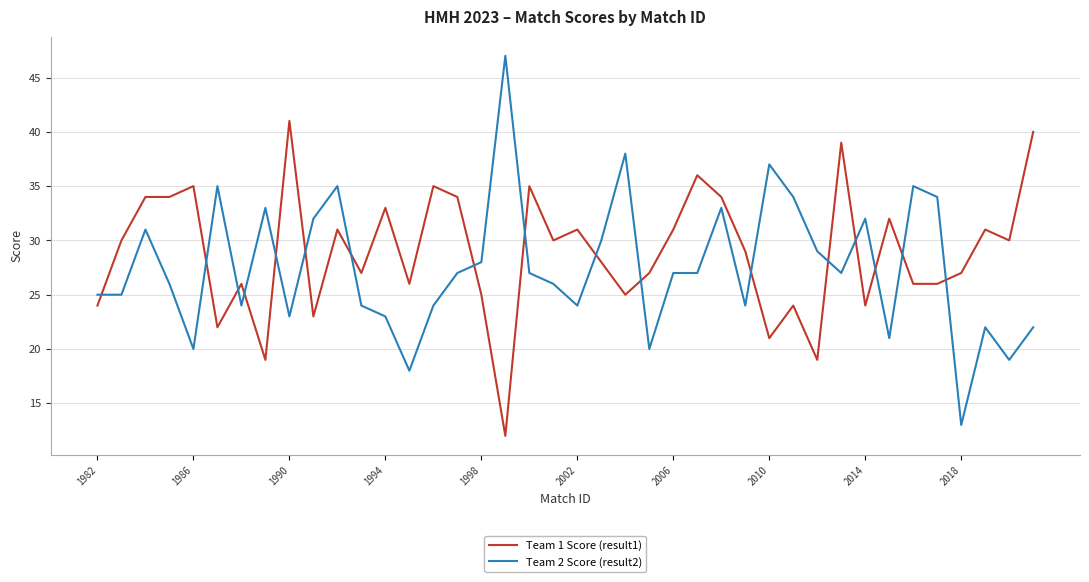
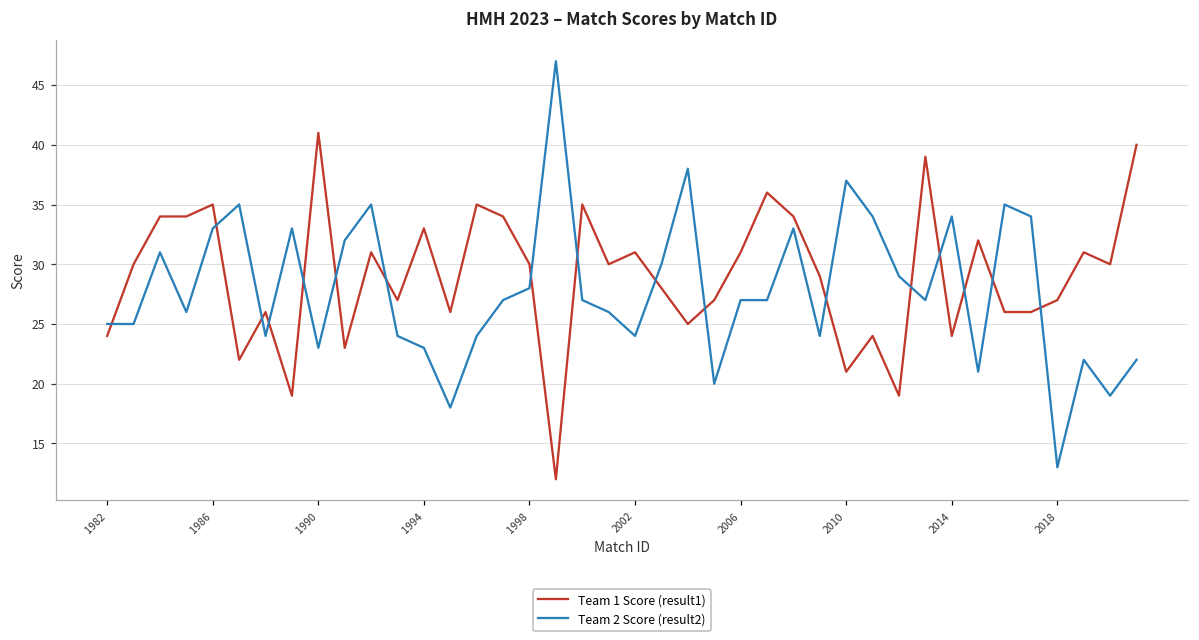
  {
    "Team 1 Score (result1)": {
      "1982": 24,
      "1986": 35,
      "1990": 41,
      "1994": 33,
-     "1998": 25,
+     "1998": 30,
      "2002": 31,
      "2006": 31,
      "2010": 21,
      "2014": 24,
      "2018": 27
    },
    "Team 2 Score (result2)": {
      "1982": 25,
-     "1986": 20,
+     "1986": 33,
      "1990": 23,
      "1994": 23,
      "1998": 28,
      "2002": 24,
      "2006": 27,
      "2010": 37,
-     "2014": 32,
+     "2014": 34,
      "2018": 13
    }
  }
